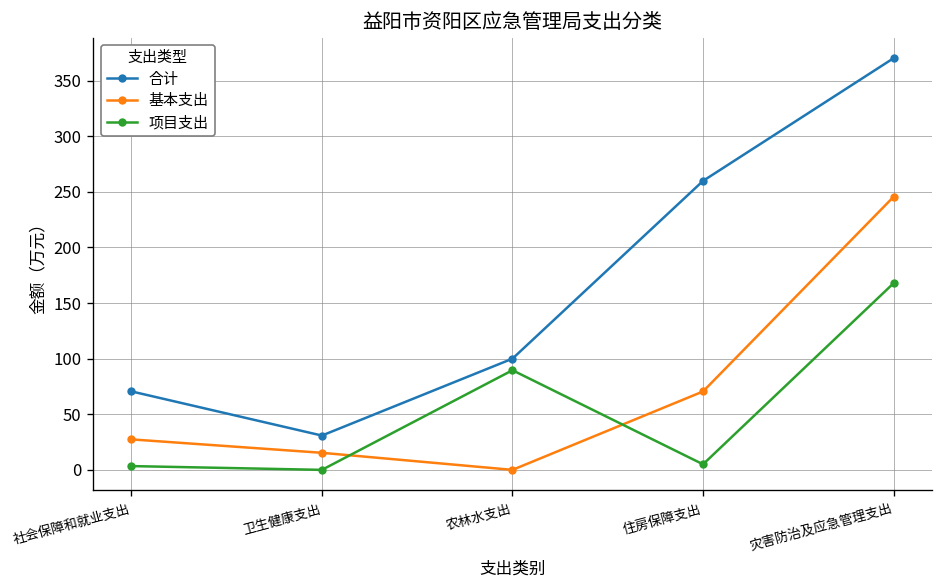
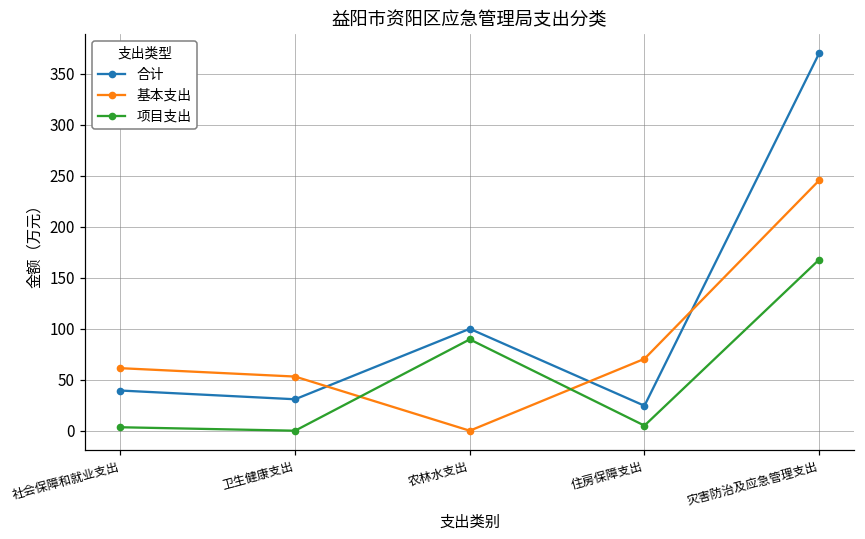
  {
    "合计": {
-     "社会保障和就业支出": 70,
+     "社会保障和就业支出": 40,
      "卫生健康支出": 30,
      "农林水支出": 100,
-     "住房保障支出": 260,
+     "住房保障支出": 20,
      "灾害防治及应急管理支出": 370
    },
    "基本支出": {
-     "社会保障和就业支出": 30,
-     "卫生健康支出": 20,
+     "社会保障和就业支出": 60,
+     "卫生健康支出": 50,
      "农林水支出": 0,
      "住房保障支出": 70,
      "灾害防治及应急管理支出": 250
    },
    "项目支出": {
      "社会保障和就业支出": 0,
      "卫生健康支出": 0,
      "农林水支出": 90,
      "住房保障支出": 10,
      "灾害防治及应急管理支出": 170
    }
  }
